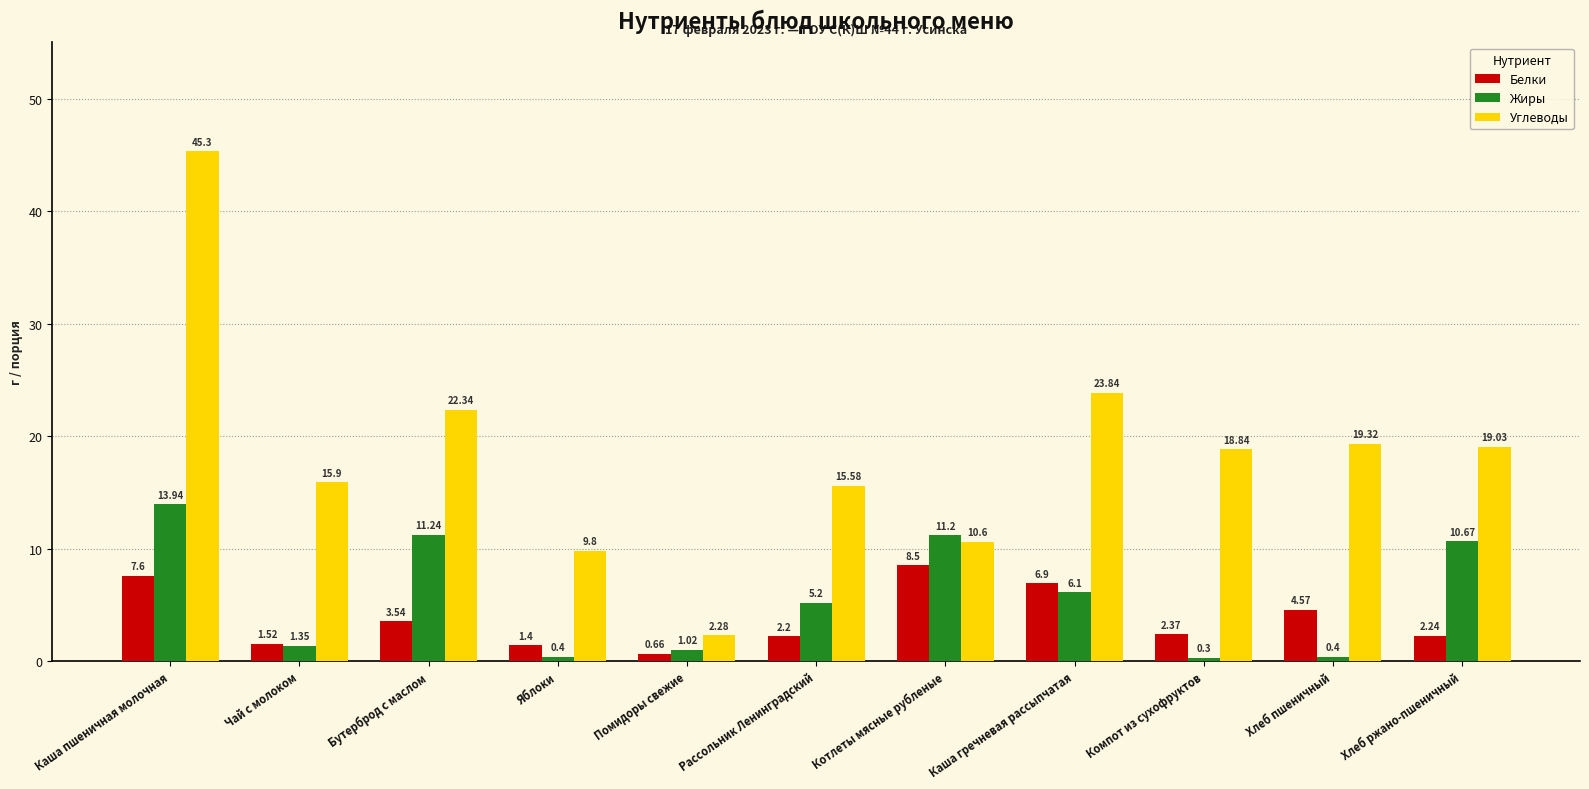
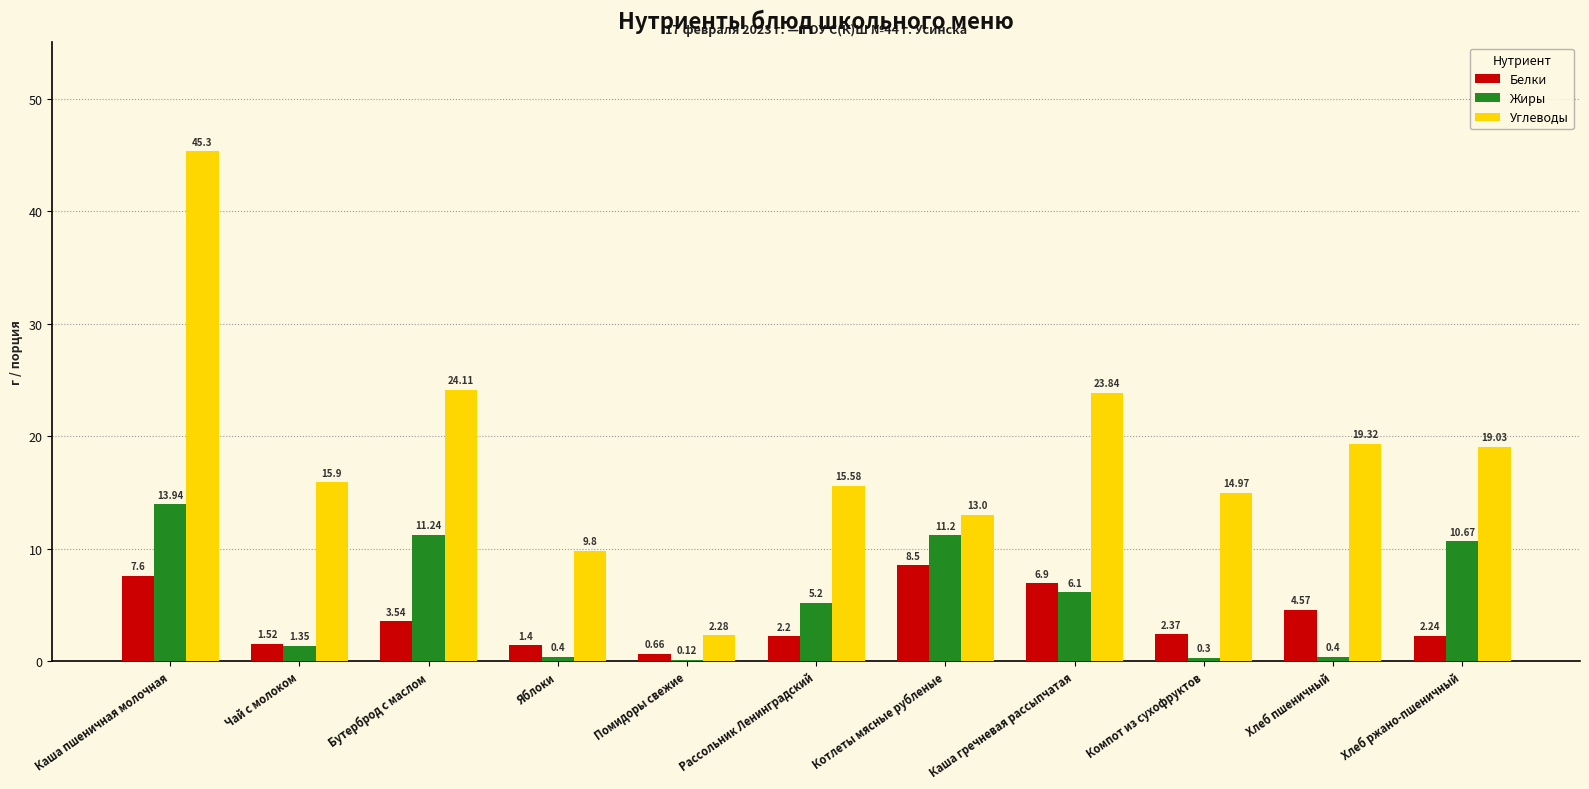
  {
    "Белки": {
      "Каша пшеничная молочная": 7.6,
      "Чай с молоком": 1.52,
      "Бутерброд с маслом": 3.54,
      "Яблоки": 1.4,
      "Помидоры свежие": 0.66,
      "Рассольник Ленинградский": 2.2,
      "Котлеты мясные рубленые": 8.5,
      "Каша гречневая рассыпчатая": 6.9,
      "Компот из сухофруктов": 2.37,
      "Хлеб пшеничный": 4.57,
      "Хлеб ржано-пшеничный": 2.24
    },
    "Жиры": {
      "Каша пшеничная молочная": 13.94,
      "Чай с молоком": 1.35,
      "Бутерброд с маслом": 11.24,
      "Яблоки": 0.4,
-     "Помидоры свежие": 1.02,
+     "Помидоры свежие": 0.12,
      "Рассольник Ленинградский": 5.2,
      "Котлеты мясные рубленые": 11.2,
      "Каша гречневая рассыпчатая": 6.1,
      "Компот из сухофруктов": 0.3,
      "Хлеб пшеничный": 0.4,
      "Хлеб ржано-пшеничный": 10.67
    },
    "Углеводы": {
      "Каша пшеничная молочная": 45.3,
      "Чай с молоком": 15.9,
-     "Бутерброд с маслом": 22.34,
+     "Бутерброд с маслом": 24.11,
      "Яблоки": 9.8,
      "Помидоры свежие": 2.28,
      "Рассольник Ленинградский": 15.58,
-     "Котлеты мясные рубленые": 10.6,
+     "Котлеты мясные рубленые": 13.0,
      "Каша гречневая рассыпчатая": 23.84,
-     "Компот из сухофруктов": 18.84,
+     "Компот из сухофруктов": 14.97,
      "Хлеб пшеничный": 19.32,
      "Хлеб ржано-пшеничный": 19.03
    }
  }
